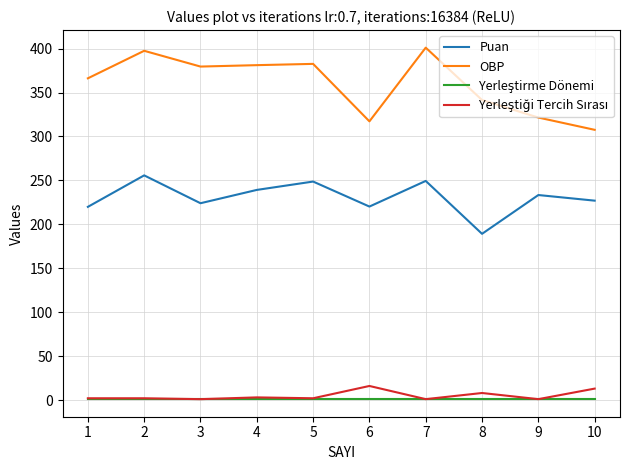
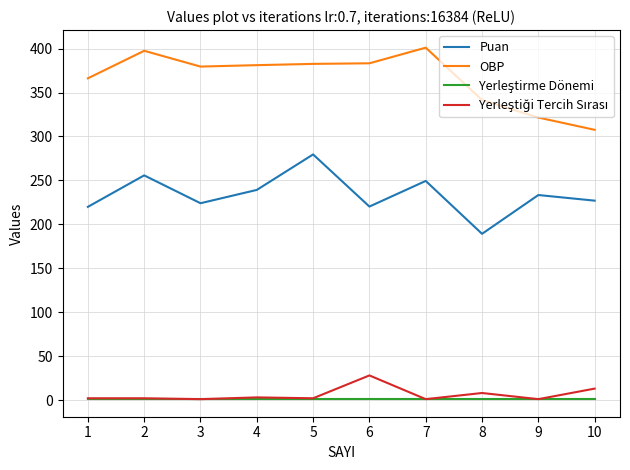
  {
    "Puan": {
      "1": 220,
      "2": 260,
      "3": 220,
      "4": 240,
-     "5": 250,
+     "5": 280,
      "6": 220,
      "7": 250,
      "8": 190,
      "9": 230,
      "10": 230
    },
    "OBP": {
      "1": 370,
      "2": 400,
      "3": 380,
      "4": 380,
      "5": 380,
-     "6": 320,
+     "6": 380,
      "7": 400,
      "9": 320,
      "10": 310
    },
    "Yerleştirme Dönemi": {
      "6": 0,
      "8": 0,
      "10": 0
    },
    "Yerleştiği Tercih Sırası": {
-     "6": 20,
+     "6": 30,
      "8": 10,
      "10": 10
    }
  }
